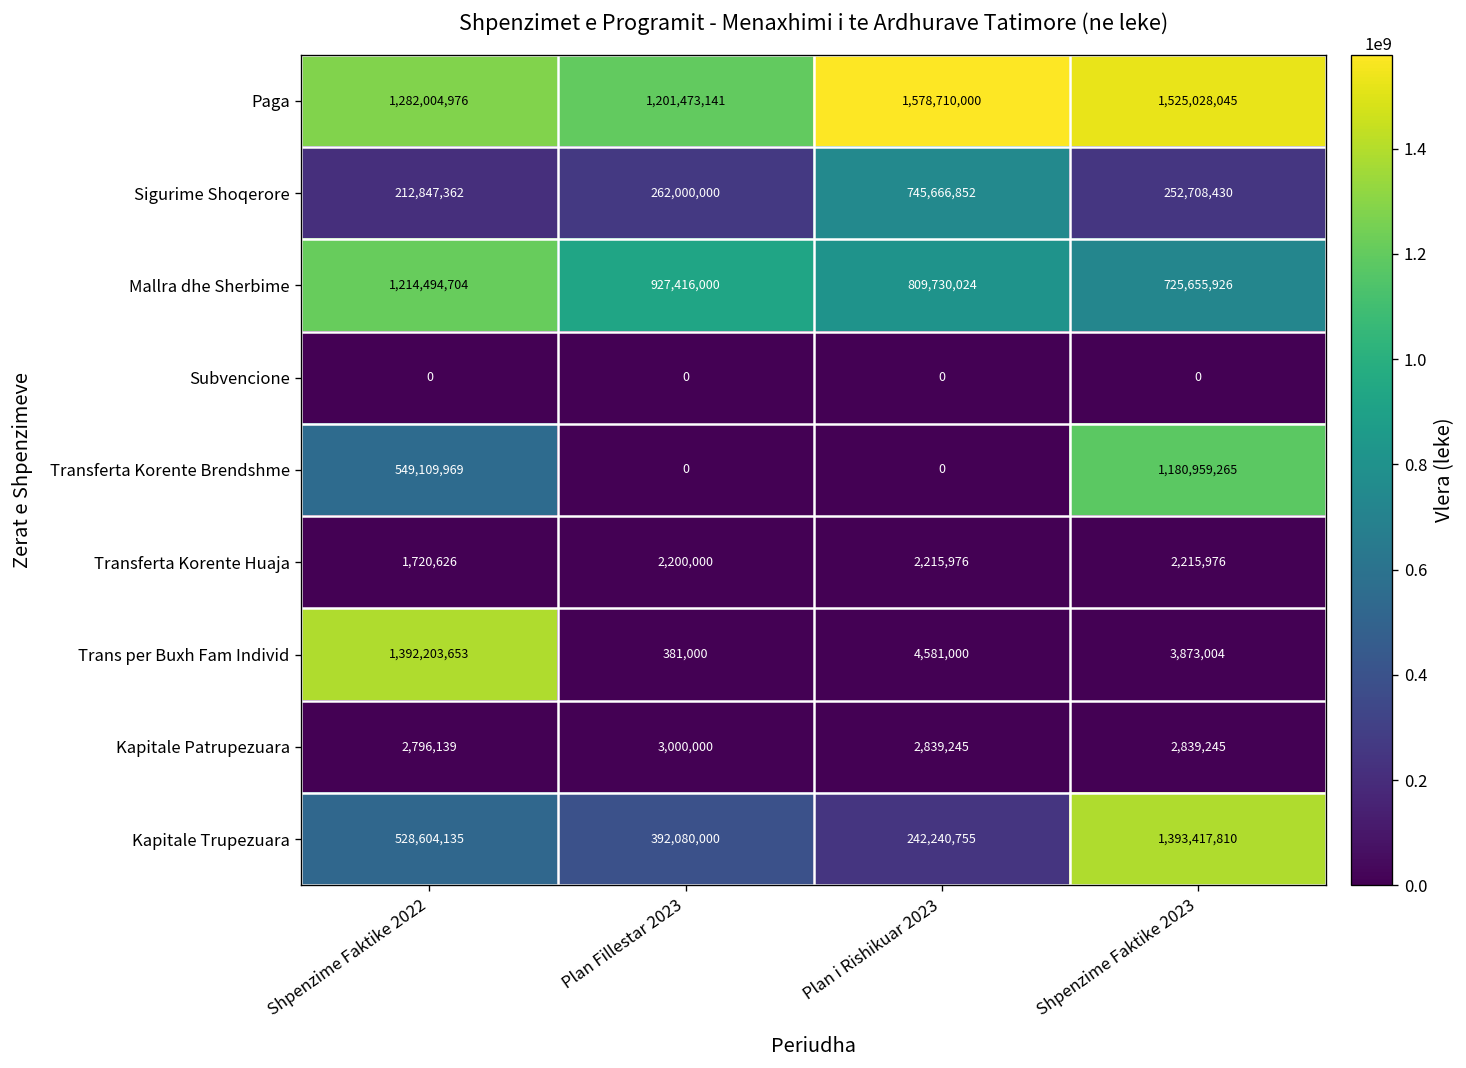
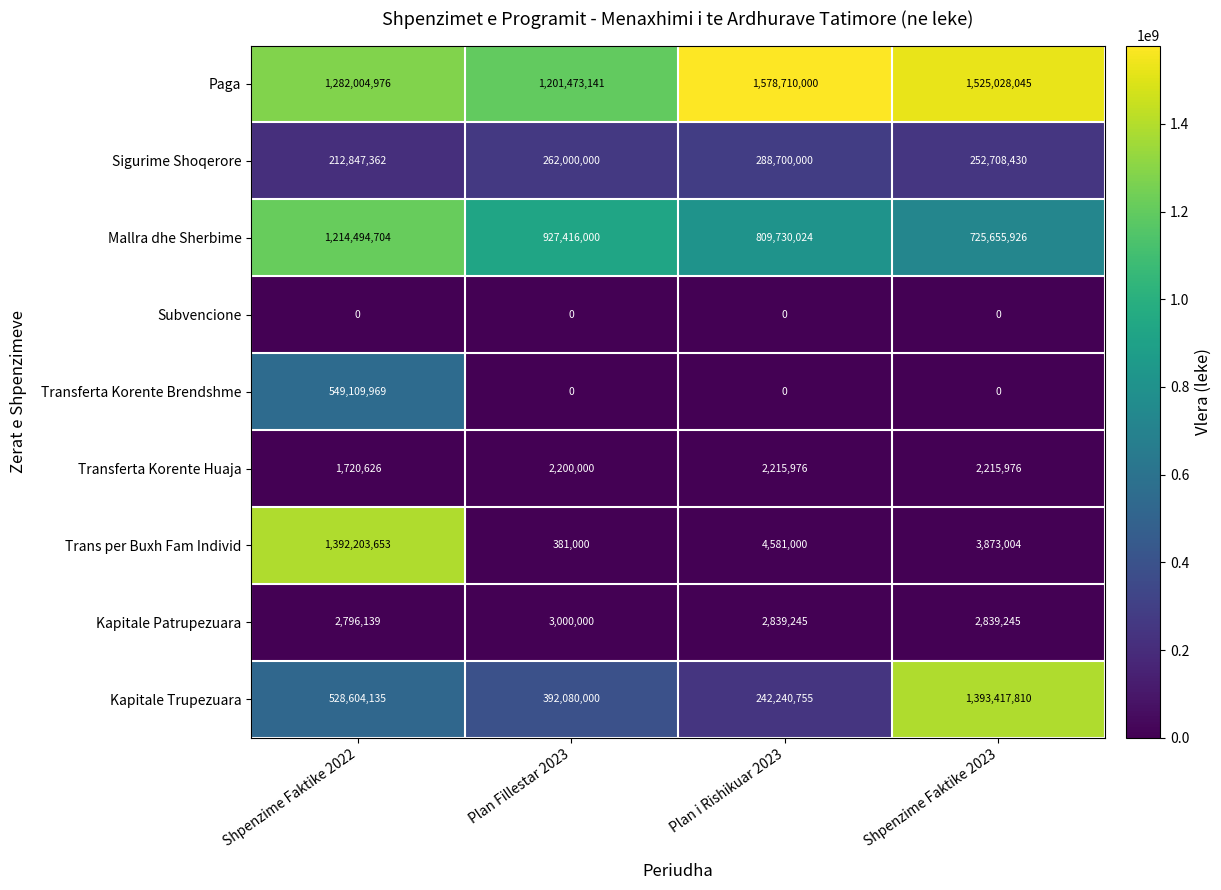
  {
    "Paga": {
      "Shpenzime Faktike 2022": "1,282,004,976",
      "Plan Fillestar 2023": "1,201,473,141",
      "Plan i Rishikuar 2023": "1,578,710,000",
      "Shpenzime Faktike 2023": "1,525,028,045"
    },
    "Sigurime Shoqerore": {
      "Shpenzime Faktike 2022": "212,847,362",
      "Plan Fillestar 2023": "262,000,000",
-     "Plan i Rishikuar 2023": "745,666,852",
+     "Plan i Rishikuar 2023": "288,700,000",
      "Shpenzime Faktike 2023": "252,708,430"
    },
    "Mallra dhe Sherbime": {
      "Shpenzime Faktike 2022": "1,214,494,704",
      "Plan Fillestar 2023": "927,416,000",
      "Plan i Rishikuar 2023": "809,730,024",
      "Shpenzime Faktike 2023": "725,655,926"
    },
    "Subvencione": {
      "Shpenzime Faktike 2022": "0",
      "Plan Fillestar 2023": "0",
      "Plan i Rishikuar 2023": "0",
      "Shpenzime Faktike 2023": "0"
    },
    "Transferta Korente Brendshme": {
      "Shpenzime Faktike 2022": "549,109,969",
      "Plan Fillestar 2023": "0",
      "Plan i Rishikuar 2023": "0",
-     "Shpenzime Faktike 2023": "1,180,959,265"
+     "Shpenzime Faktike 2023": "0"
    },
    "Transferta Korente Huaja": {
      "Shpenzime Faktike 2022": "1,720,626",
      "Plan Fillestar 2023": "2,200,000",
      "Plan i Rishikuar 2023": "2,215,976",
      "Shpenzime Faktike 2023": "2,215,976"
    },
    "Trans per Buxh Fam Individ": {
      "Shpenzime Faktike 2022": "1,392,203,653",
      "Plan Fillestar 2023": "381,000",
      "Plan i Rishikuar 2023": "4,581,000",
      "Shpenzime Faktike 2023": "3,873,004"
    },
    "Kapitale Patrupezuara": {
      "Shpenzime Faktike 2022": "2,796,139",
      "Plan Fillestar 2023": "3,000,000",
      "Plan i Rishikuar 2023": "2,839,245",
      "Shpenzime Faktike 2023": "2,839,245"
    },
    "Kapitale Trupezuara": {
      "Shpenzime Faktike 2022": "528,604,135",
      "Plan Fillestar 2023": "392,080,000",
      "Plan i Rishikuar 2023": "242,240,755",
      "Shpenzime Faktike 2023": "1,393,417,810"
    }
  }
